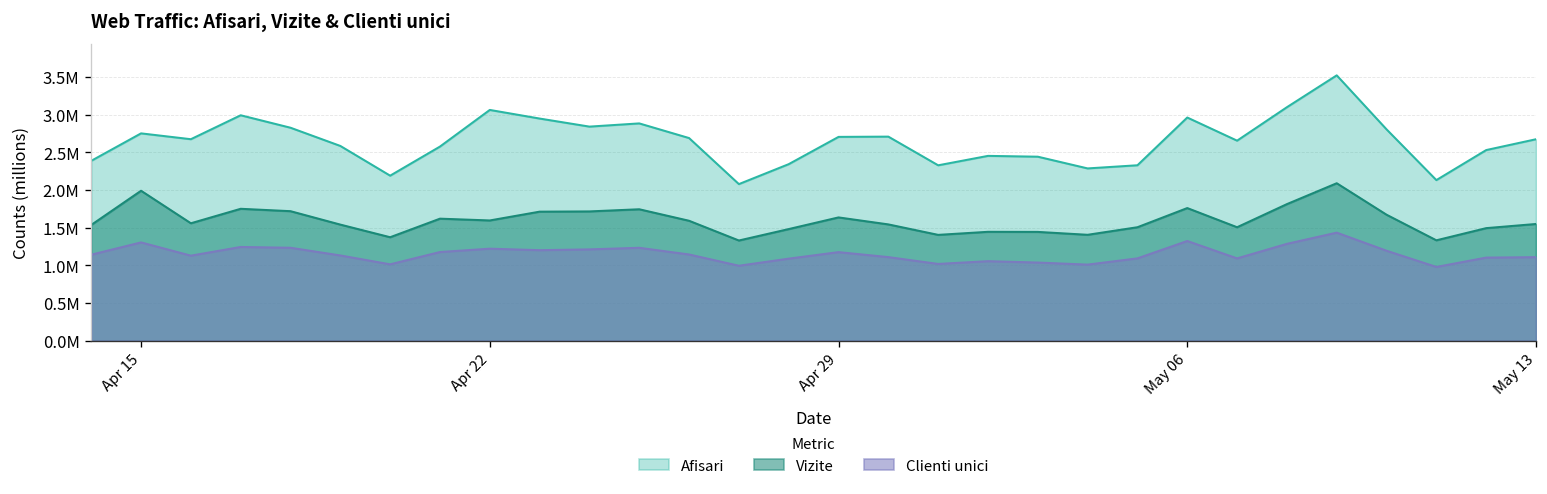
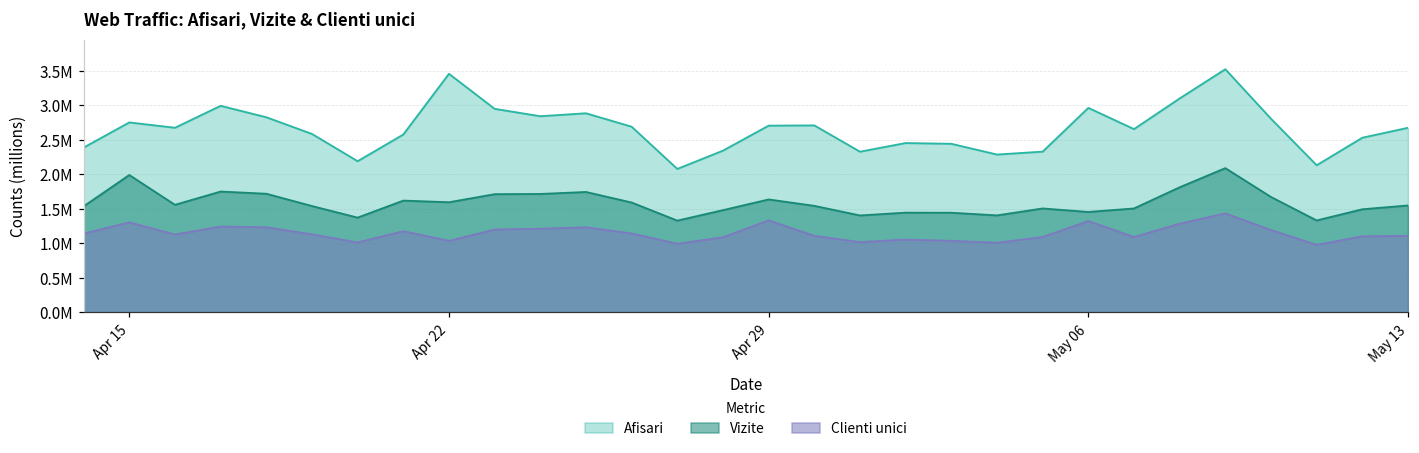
  {
    "Afisari": {
      "Apr 15": 2800000,
-     "Apr 22": 3100000,
+     "Apr 22": 3500000,
      "Apr 29": 2700000,
      "May 06": 3000000,
      "May 13": 2700000
    },
    "Vizite": {
      "Apr 15": 2000000,
      "Apr 22": 1600000,
      "Apr 29": 1600000,
-     "May 06": 1800000,
+     "May 06": 1500000,
      "May 13": 1500000
    },
    "Clienti unici": {
      "Apr 15": 1300000,
-     "Apr 22": 1200000,
-     "Apr 29": 1200000,
+     "Apr 22": 1000000,
+     "Apr 29": 1300000,
      "May 06": 1300000,
      "May 13": 1100000
    }
  }
